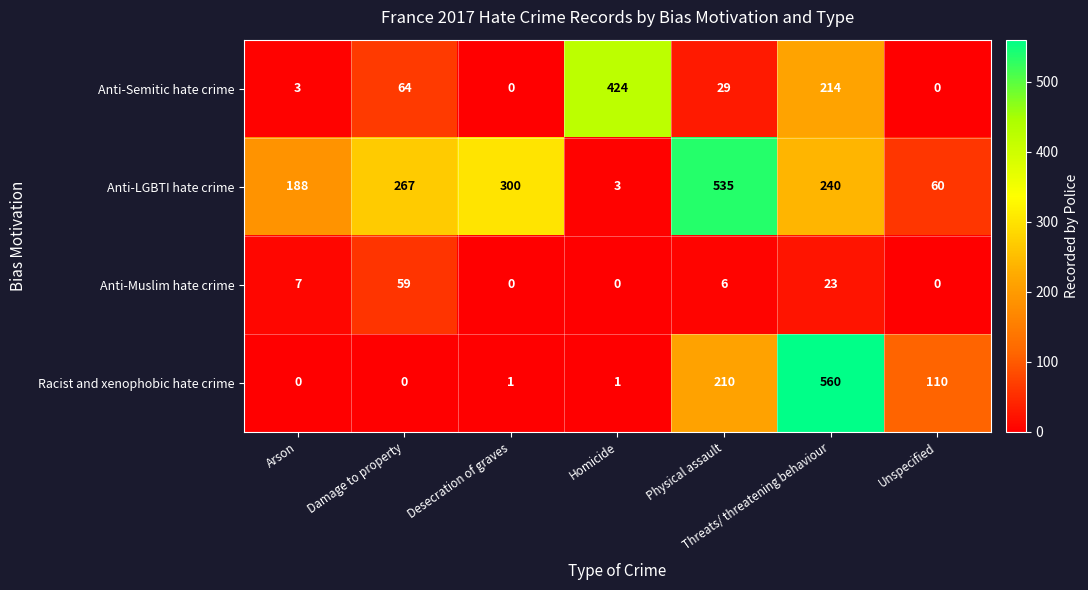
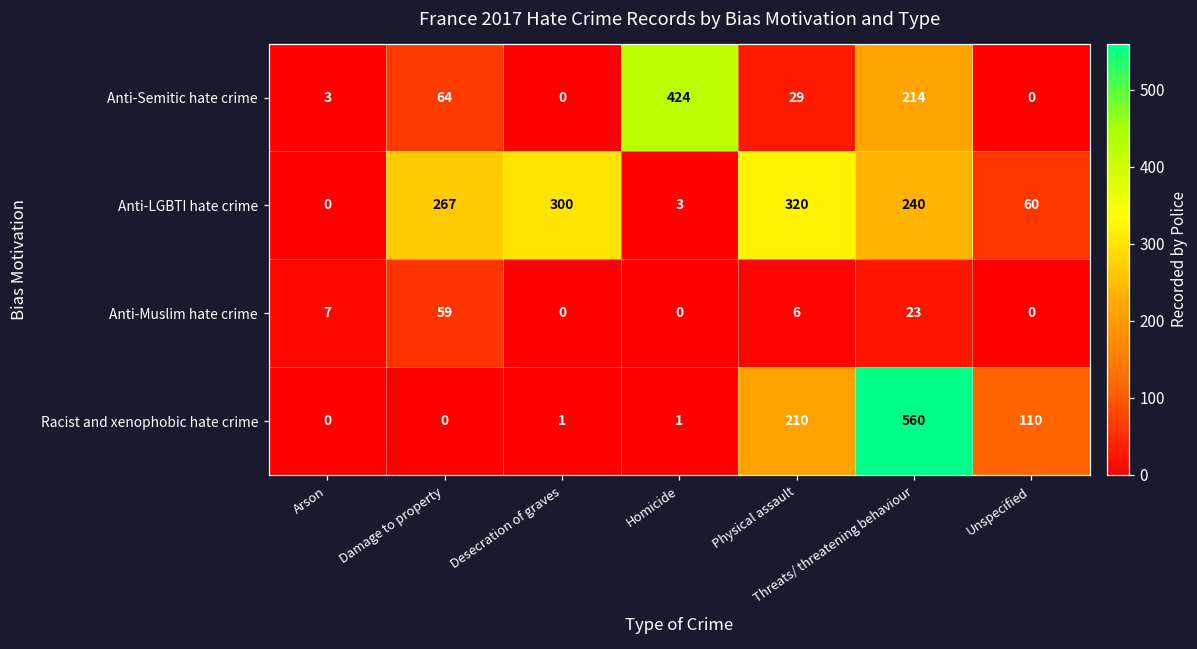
  {
    "Anti-Semitic hate crime": {
      "Arson": 3,
      "Damage to property": 64,
      "Desecration of graves": 0,
      "Homicide": 424,
      "Physical assault": 29,
      "Threats/ threatening behaviour": 214,
      "Unspecified": 0
    },
    "Anti-LGBTI hate crime": {
-     "Arson": 188,
+     "Arson": 0,
      "Damage to property": 267,
      "Desecration of graves": 300,
      "Homicide": 3,
-     "Physical assault": 535,
+     "Physical assault": 320,
      "Threats/ threatening behaviour": 240,
      "Unspecified": 60
    },
    "Anti-Muslim hate crime": {
      "Arson": 7,
      "Damage to property": 59,
      "Desecration of graves": 0,
      "Homicide": 0,
      "Physical assault": 6,
      "Threats/ threatening behaviour": 23,
      "Unspecified": 0
    },
    "Racist and xenophobic hate crime": {
      "Arson": 0,
      "Damage to property": 0,
      "Desecration of graves": 1,
      "Homicide": 1,
      "Physical assault": 210,
      "Threats/ threatening behaviour": 560,
      "Unspecified": 110
    }
  }
